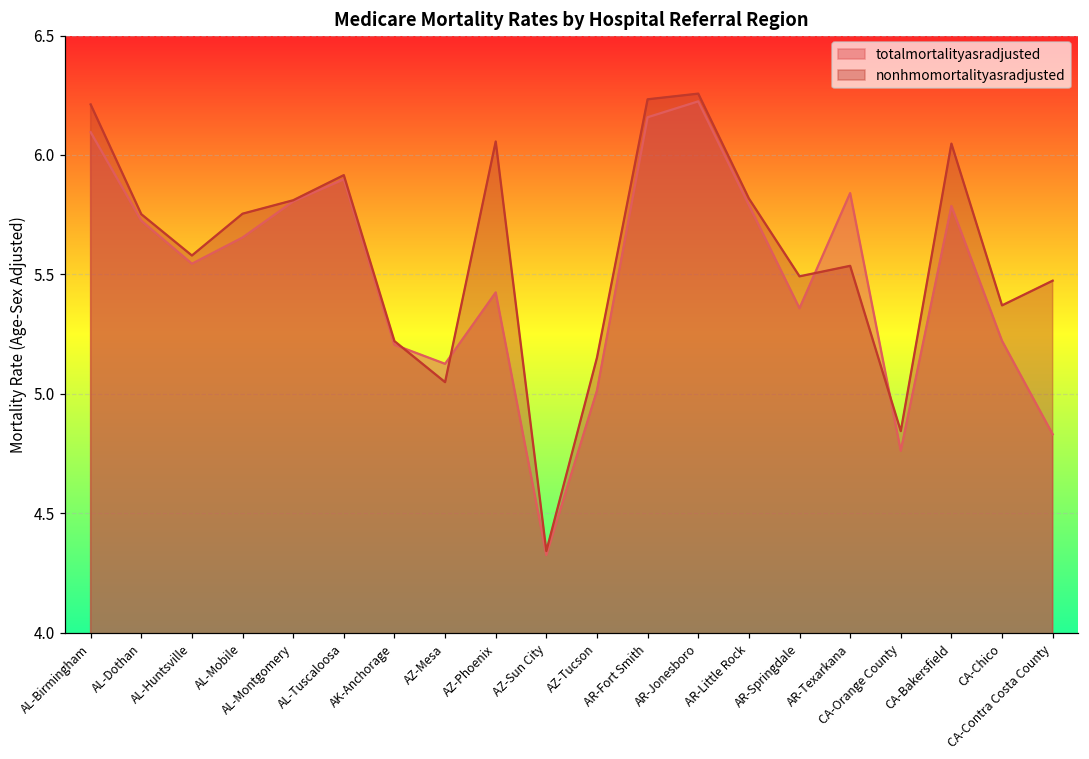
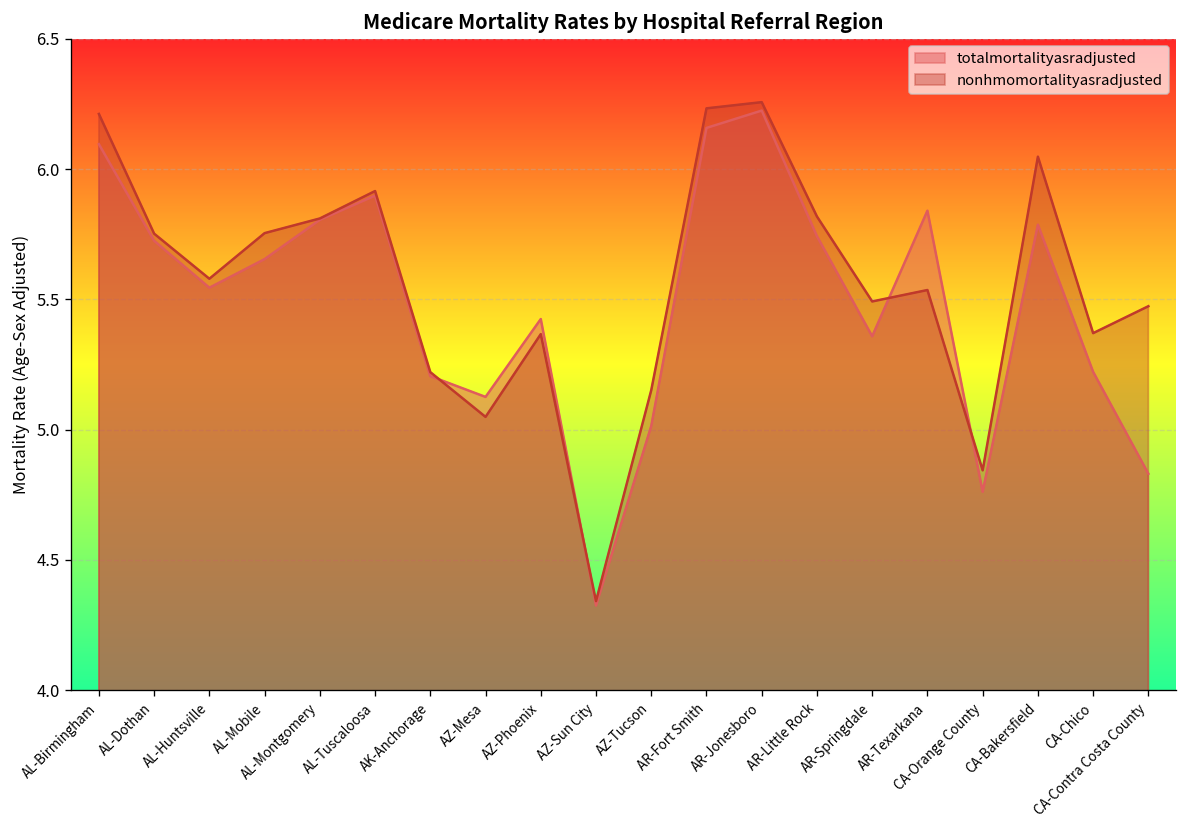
  {
    "totalmortalityasradjusted": {
      "AL-Birmingham": 6.10,
      "AL-Dothan": 5.72,
      "AL-Huntsville": 5.54,
      "AL-Mobile": 5.65,
      "AL-Tuscaloosa": 5.90,
      "AK-Anchorage": 5.21,
      "AZ-Mesa": 5.13,
      "AZ-Phoenix": 5.42,
      "AZ-Sun City": 4.32,
      "AZ-Tucson": 5.01,
      "AR-Fort Smith": 6.16,
      "AR-Jonesboro": 6.22,
-     "AR-Little Rock": 5.79,
+     "AR-Little Rock": 5.74,
      "AR-Springdale": 5.36,
      "AR-Texarkana": 5.84,
      "CA-Orange County": 4.76,
      "CA-Bakersfield": 5.79,
      "CA-Chico": 5.22,
      "CA-Contra Costa County": 4.83
    },
    "nonhmomortalityasradjusted": {
      "AL-Birmingham": 6.21,
      "AL-Dothan": 5.75,
      "AL-Huntsville": 5.58,
      "AL-Mobile": 5.75,
      "AL-Tuscaloosa": 5.92,
      "AK-Anchorage": 5.22,
      "AZ-Mesa": 5.05,
-     "AZ-Phoenix": 6.06,
+     "AZ-Phoenix": 5.37,
      "AZ-Sun City": 4.34,
      "AZ-Tucson": 5.15,
      "AR-Fort Smith": 6.23,
      "AR-Jonesboro": 6.26,
      "AR-Little Rock": 5.82,
      "AR-Springdale": 5.49,
      "AR-Texarkana": 5.54,
      "CA-Orange County": 4.84,
      "CA-Bakersfield": 6.05,
      "CA-Chico": 5.37,
      "CA-Contra Costa County": 5.47
    }
  }
